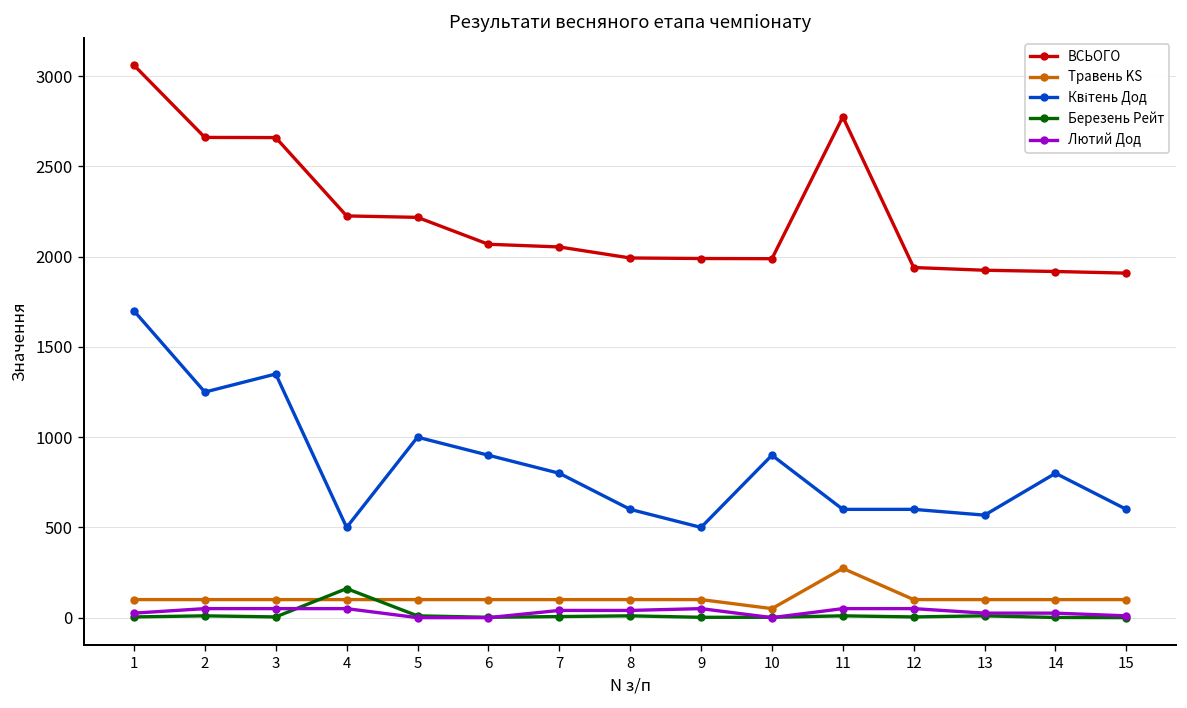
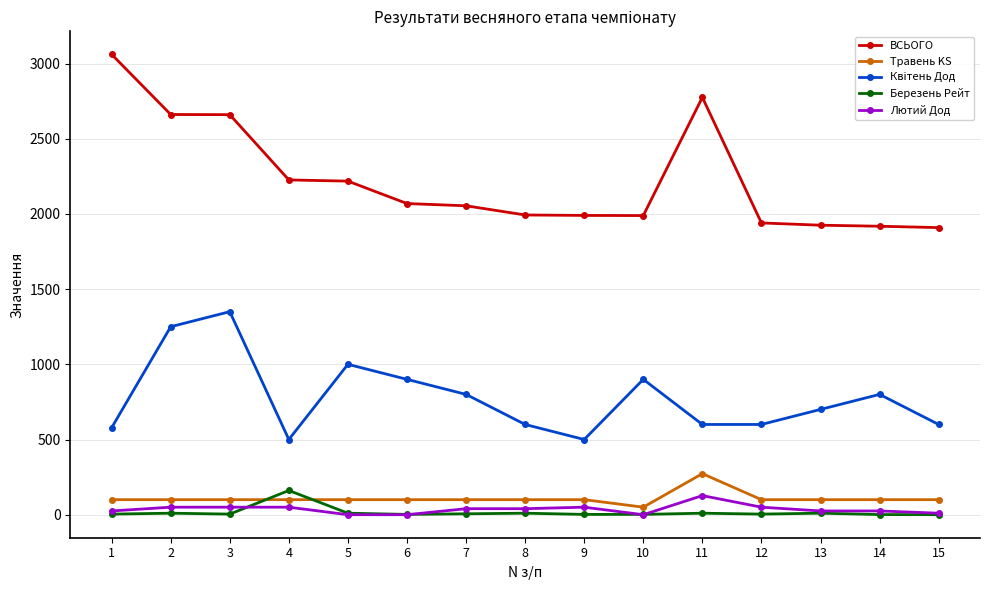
  {
    "ВСЬОГО": {
      "1": 3060,
      "2": 2660,
      "3": 2660,
      "4": 2230,
      "5": 2220,
      "6": 2070,
      "7": 2050,
      "8": 1990,
      "9": 1990,
      "10": 1990,
      "11": 2780,
      "12": 1940,
      "13": 1930,
      "14": 1920,
      "15": 1910
    },
    "Травень KS": {
      "1": 100,
      "2": 100,
      "3": 100,
      "4": 100,
      "5": 100,
      "6": 100,
      "7": 100,
      "8": 100,
      "9": 100,
      "10": 50,
      "11": 270,
      "12": 100,
      "13": 100,
      "14": 100,
      "15": 100
    },
    "Квітень Дод": {
-     "1": 1700,
+     "1": 580,
      "2": 1250,
      "3": 1350,
      "4": 500,
      "5": 1000,
      "6": 900,
      "7": 800,
      "8": 600,
      "9": 500,
      "10": 900,
      "11": 600,
      "12": 600,
-     "13": 570,
+     "13": 700,
      "14": 800,
      "15": 600
    },
    "Березень Рейт": {
      "1": 0,
      "2": 10,
      "3": 0,
      "4": 160,
      "7": 10,
      "8": 10,
      "9": 0,
      "11": 10,
      "12": 0,
      "14": 0
    },
    "Лютий Дод": {
      "1": 30,
      "2": 50,
      "3": 50,
      "4": 50,
      "7": 40,
      "8": 40,
      "9": 50,
-     "11": 50,
+     "11": 130,
      "12": 50,
      "14": 30
    }
  }
